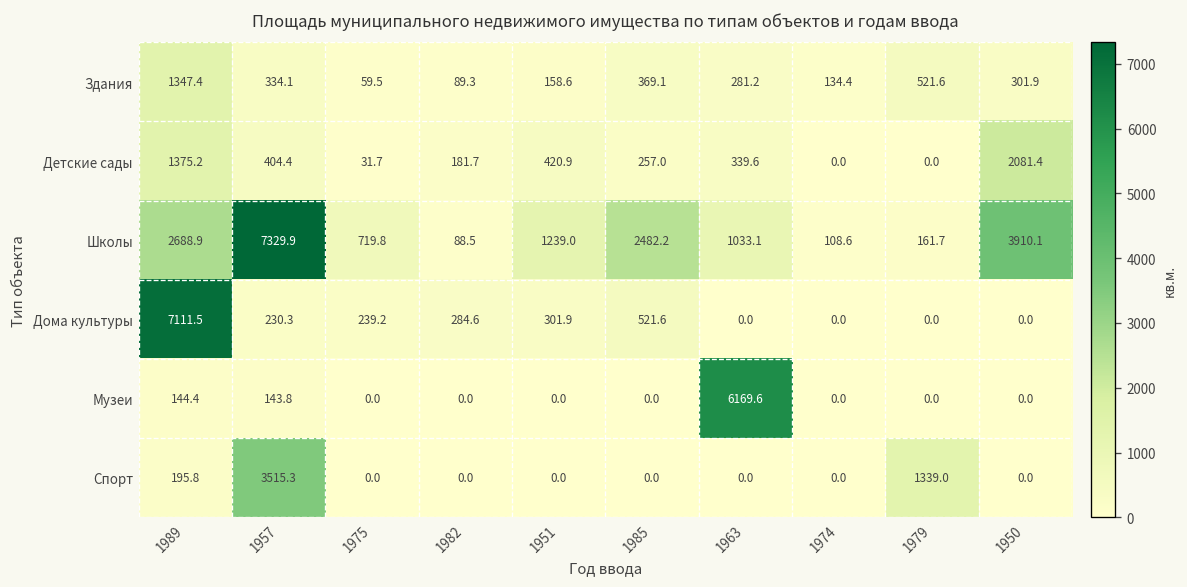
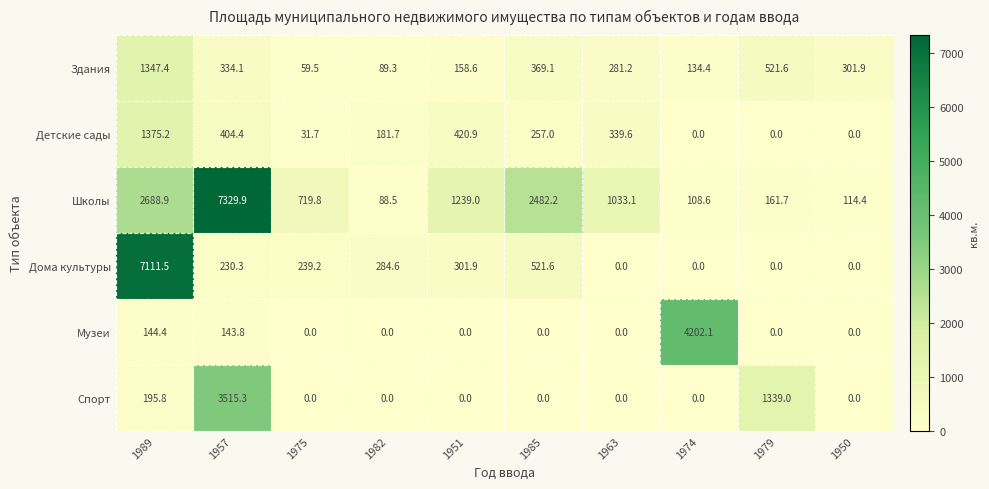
  {
    "Здания": {
      "1989": 1347.4,
      "1957": 334.1,
      "1975": 59.5,
      "1982": 89.3,
      "1951": 158.6,
      "1985": 369.1,
      "1963": 281.2,
      "1974": 134.4,
      "1979": 521.6,
      "1950": 301.9
    },
    "Детские сады": {
      "1989": 1375.2,
      "1957": 404.4,
      "1975": 31.7,
      "1982": 181.7,
      "1951": 420.9,
      "1985": 257.0,
      "1963": 339.6,
      "1974": 0.0,
      "1979": 0.0,
-     "1950": 2081.4
+     "1950": 0.0
    },
    "Школы": {
      "1989": 2688.9,
      "1957": 7329.9,
      "1975": 719.8,
      "1982": 88.5,
      "1951": 1239.0,
      "1985": 2482.2,
      "1963": 1033.1,
      "1974": 108.6,
      "1979": 161.7,
-     "1950": 3910.1
+     "1950": 114.4
    },
    "Дома культуры": {
      "1989": 7111.5,
      "1957": 230.3,
      "1975": 239.2,
      "1982": 284.6,
      "1951": 301.9,
      "1985": 521.6,
      "1963": 0.0,
      "1974": 0.0,
      "1979": 0.0,
      "1950": 0.0
    },
    "Музеи": {
      "1989": 144.4,
      "1957": 143.8,
      "1975": 0.0,
      "1982": 0.0,
      "1951": 0.0,
      "1985": 0.0,
-     "1963": 6169.6,
-     "1974": 0.0,
+     "1963": 0.0,
+     "1974": 4202.1,
      "1979": 0.0,
      "1950": 0.0
    },
    "Спорт": {
      "1989": 195.8,
      "1957": 3515.3,
      "1975": 0.0,
      "1982": 0.0,
      "1951": 0.0,
      "1985": 0.0,
      "1963": 0.0,
      "1974": 0.0,
      "1979": 1339.0,
      "1950": 0.0
    }
  }
